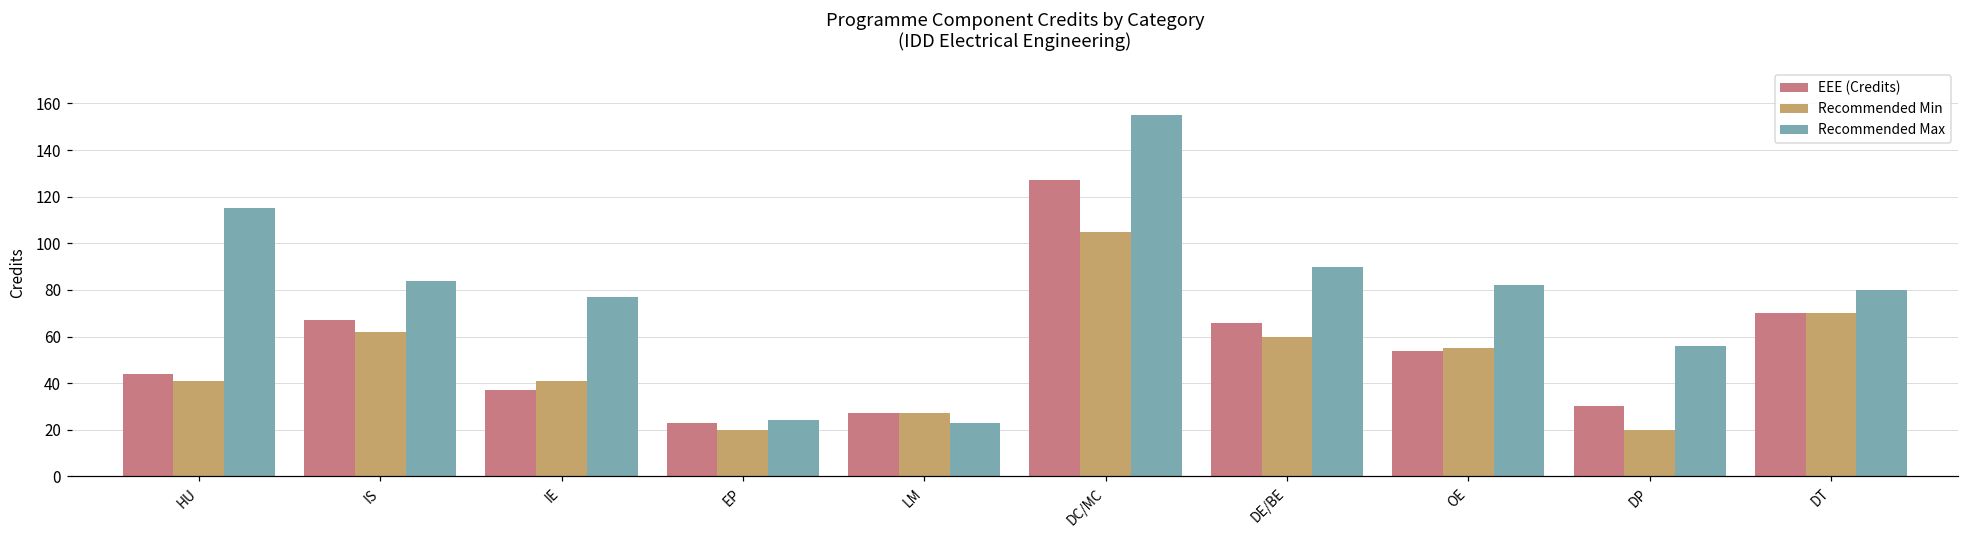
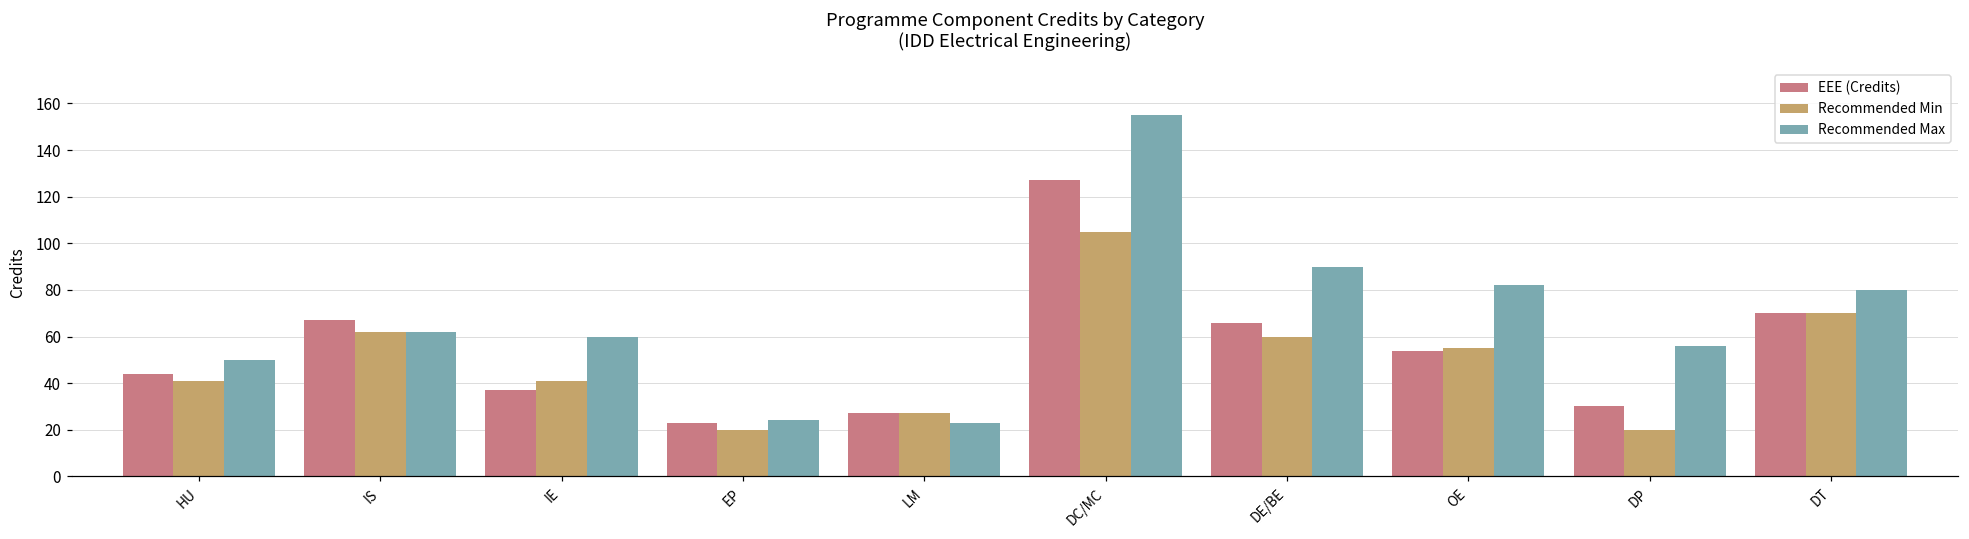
  {
    "Recommended Max": {
-     "HU": 115,
-     "IS": 84,
-     "IE": 77,
+     "HU": 50,
+     "IS": 62,
+     "IE": 60,
      "EP": 24,
      "LM": 23,
      "DC/MC": 155,
      "DE/BE": 90,
      "OE": 82,
      "DP": 56,
      "DT": 80
    }
  }
